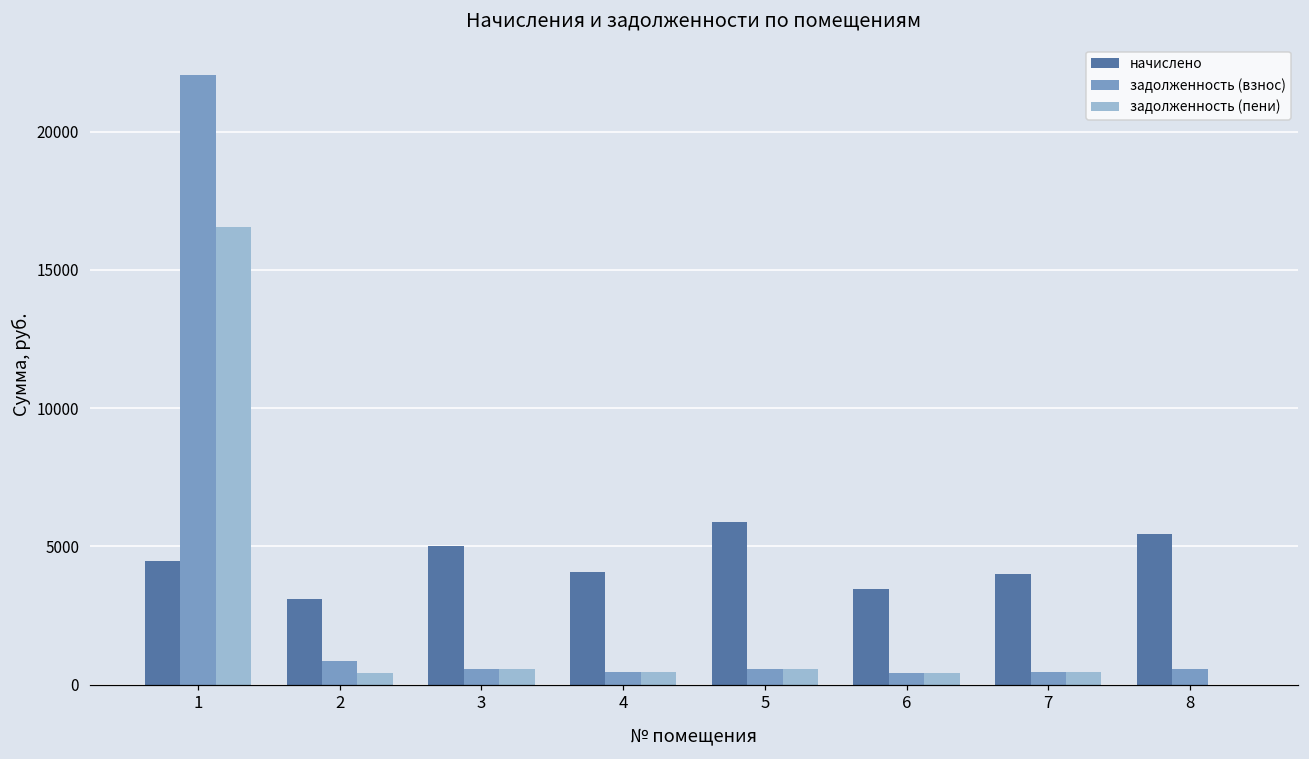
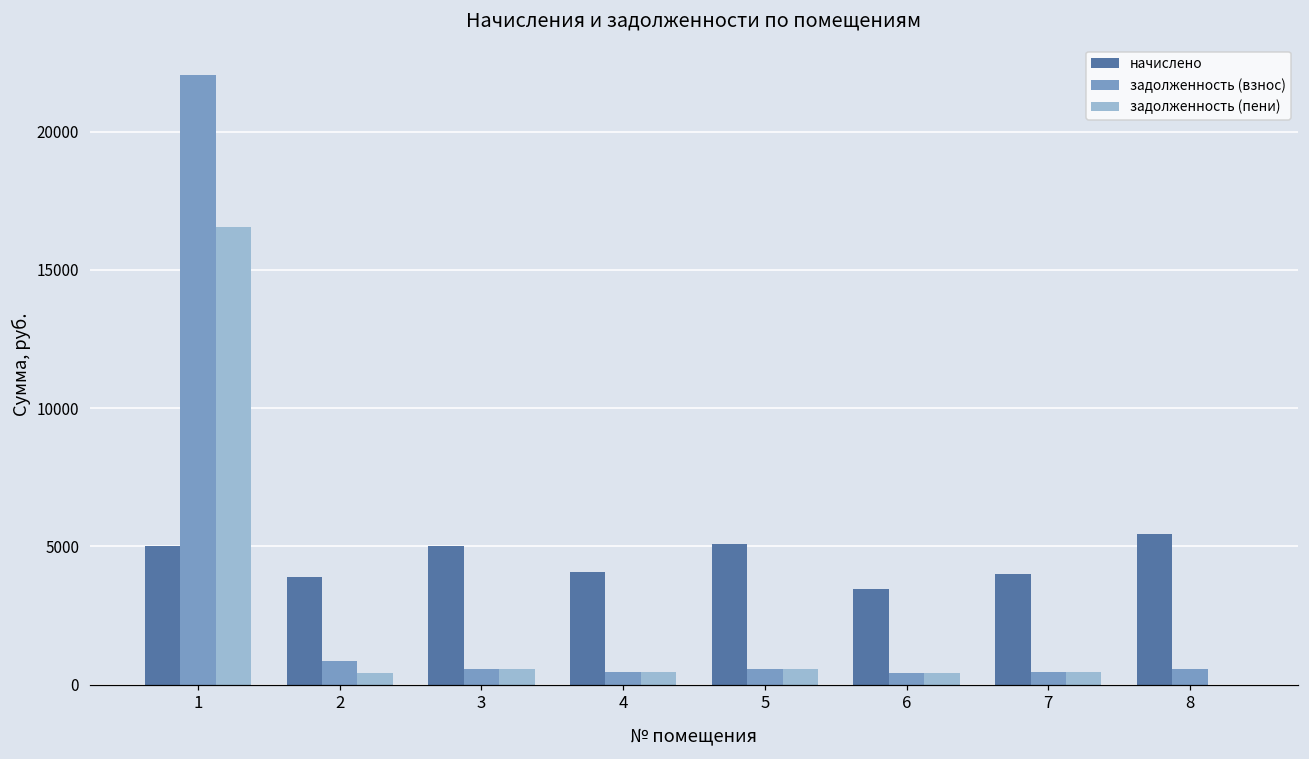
  {
    "начислено": {
-     "1": 4500,
-     "2": 3100,
+     "1": 5000,
+     "2": 3900,
      "3": 5000,
      "4": 4100,
-     "5": 5900,
+     "5": 5100,
      "6": 3400,
      "7": 4000,
      "8": 5500
    }
  }
